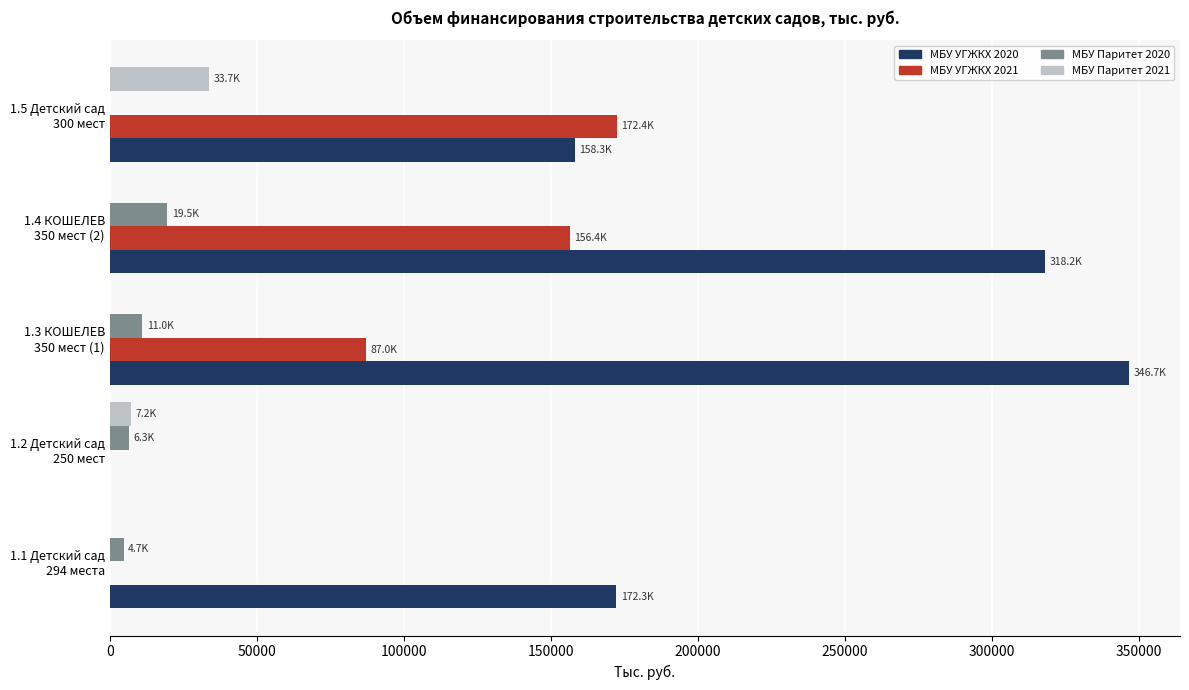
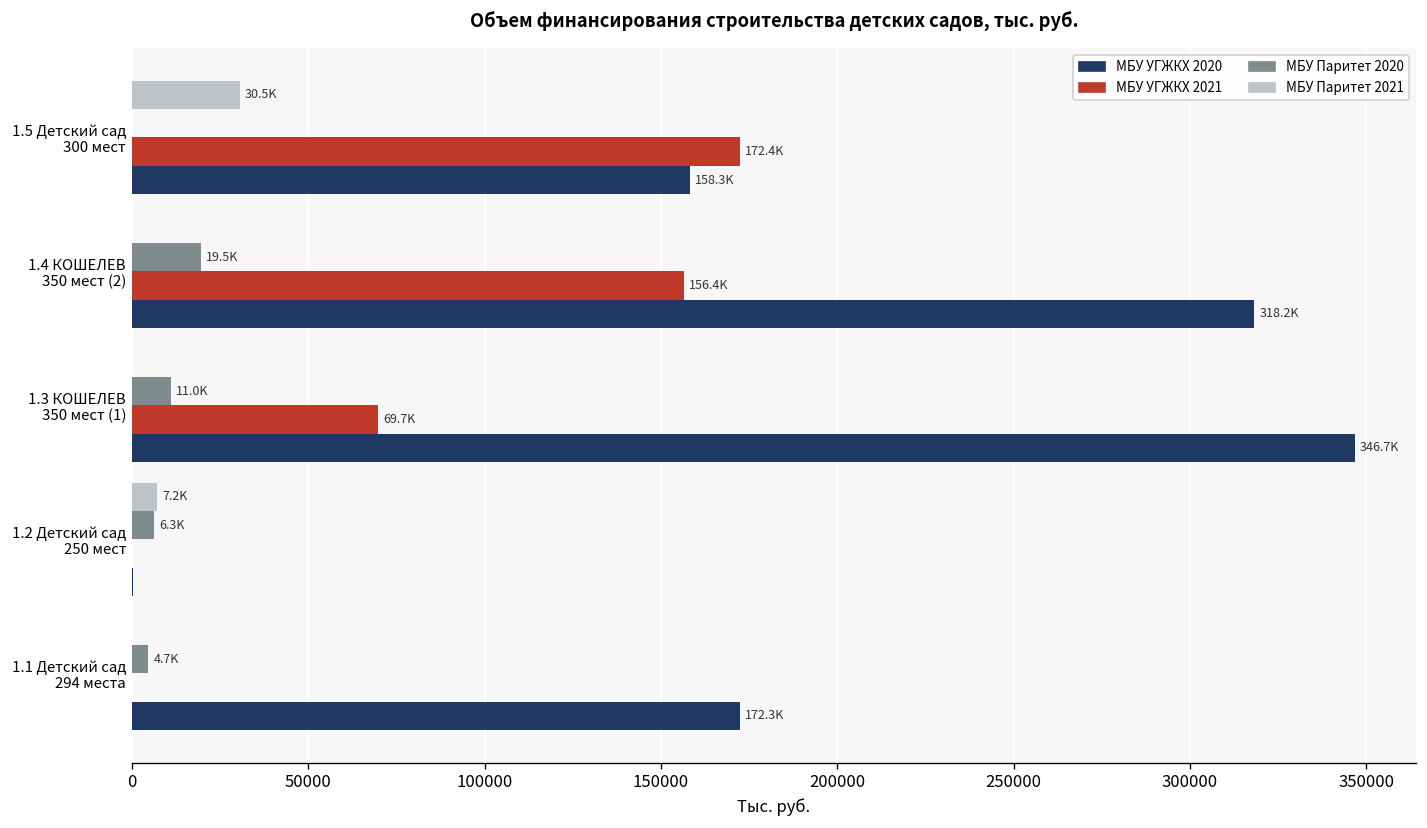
  {
    "МБУ УГЖКХ 2020": {
      "1.5 Детский сад 300 мест": "158.3K",
      "1.4 КОШЕЛЕВ 350 мест (2)": "318.2K",
      "1.3 КОШЕЛЕВ 350 мест (1)": "346.7K",
      "1.1 Детский сад 294 места": "172.3K"
    },
    "МБУ УГЖКХ 2021": {
      "1.5 Детский сад 300 мест": "172.4K",
      "1.4 КОШЕЛЕВ 350 мест (2)": "156.4K",
-     "1.3 КОШЕЛЕВ 350 мест (1)": "87.0K"
+     "1.3 КОШЕЛЕВ 350 мест (1)": "69.7K"
    },
    "МБУ Паритет 2020": {
      "1.4 КОШЕЛЕВ 350 мест (2)": "19.5K",
      "1.3 КОШЕЛЕВ 350 мест (1)": "11.0K",
      "1.2 Детский сад 250 мест": "6.3K",
      "1.1 Детский сад 294 места": "4.7K"
    },
    "МБУ Паритет 2021": {
-     "1.5 Детский сад 300 мест": "33.7K",
+     "1.5 Детский сад 300 мест": "30.5K",
      "1.2 Детский сад 250 мест": "7.2K"
    }
  }
